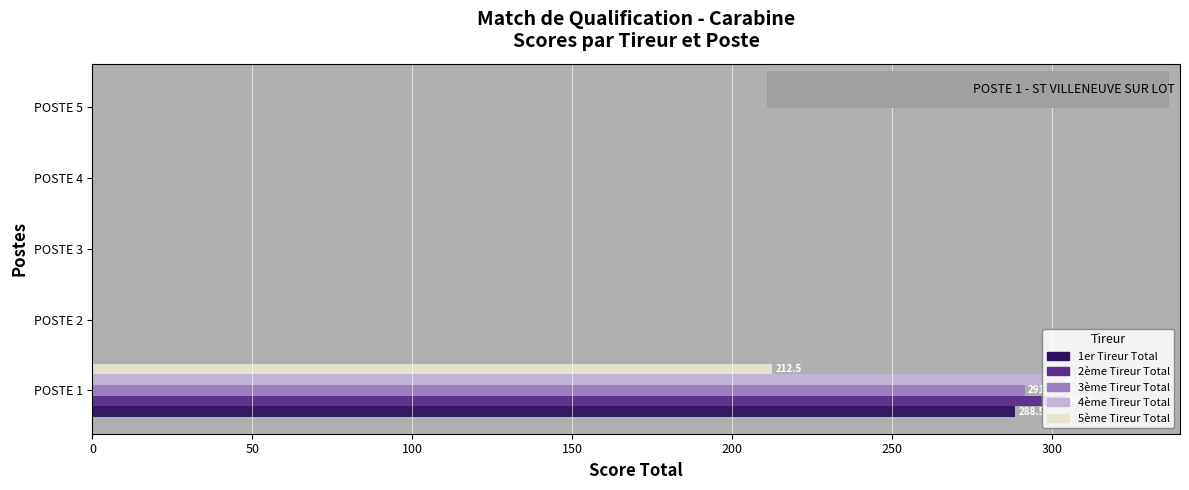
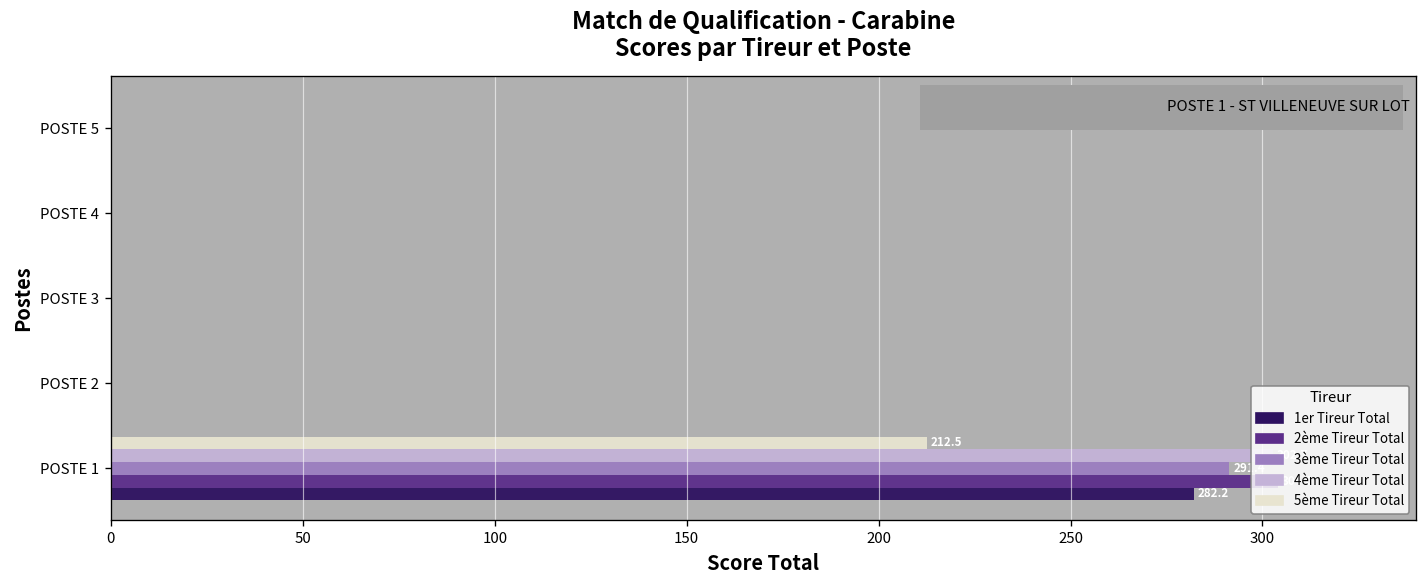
  {
    "1er Tireur Total": {
      "POSTE 5": 0,
      "POSTE 4": 0,
      "POSTE 3": 0,
      "POSTE 2": 0,
-     "POSTE 1": 289
+     "POSTE 1": 282
    },
    "2ème Tireur Total": {
      "POSTE 5": 0,
      "POSTE 4": 0,
      "POSTE 3": 0,
      "POSTE 2": 0
    },
    "3ème Tireur Total": {
      "POSTE 5": 0,
      "POSTE 4": 0,
      "POSTE 3": 0,
      "POSTE 2": 0
    },
    "4ème Tireur Total": {
      "POSTE 5": 0,
      "POSTE 4": 0,
      "POSTE 3": 0,
      "POSTE 2": 0
    },
    "5ème Tireur Total": {
      "POSTE 1": 212.5
    }
  }
